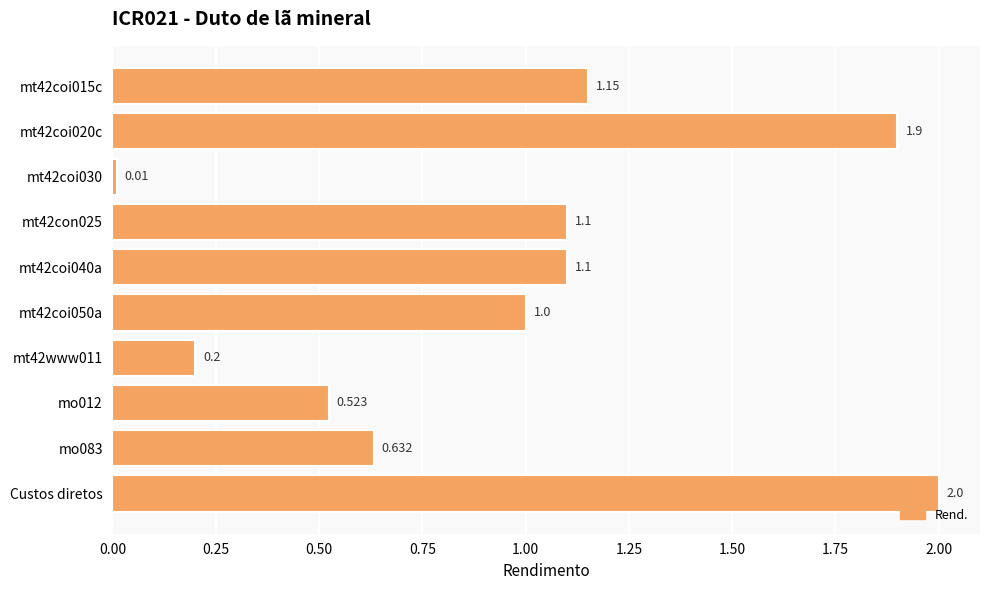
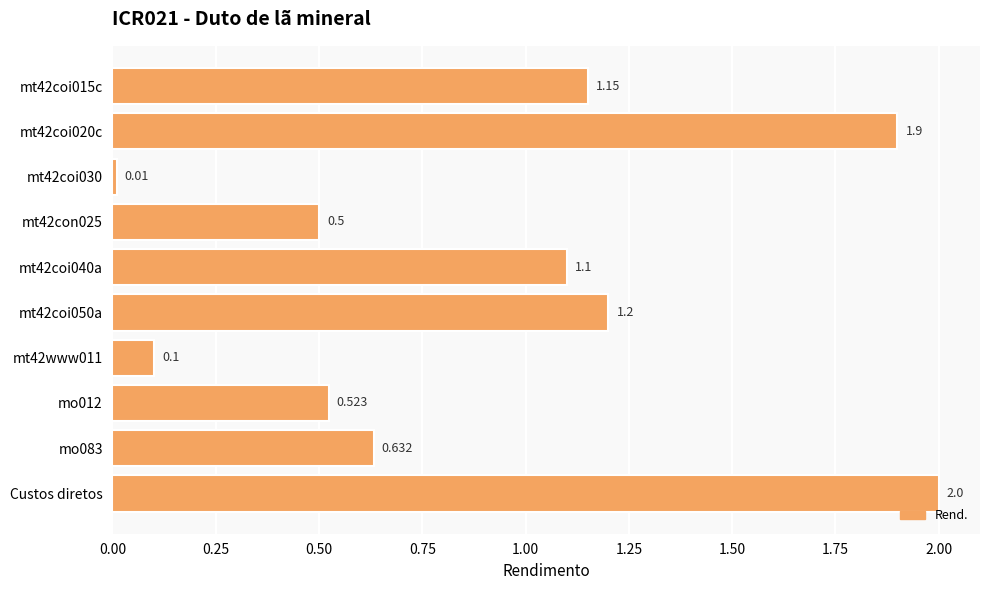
  {
    "mt42coi015c": 1.15,
    "mt42coi020c": 1.9,
    "mt42coi030": 0.01,
-   "mt42con025": 1.1,
+   "mt42con025": 0.5,
    "mt42coi040a": 1.1,
-   "mt42coi050a": 1.0,
-   "mt42www011": 0.2,
+   "mt42coi050a": 1.2,
+   "mt42www011": 0.1,
    "mo012": 0.523,
    "mo083": 0.632,
    "Custos diretos": 2.0
  }
